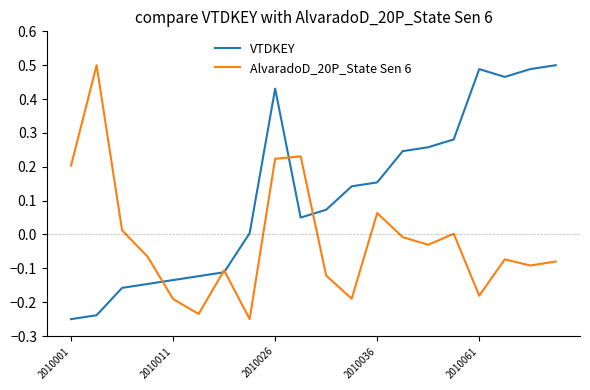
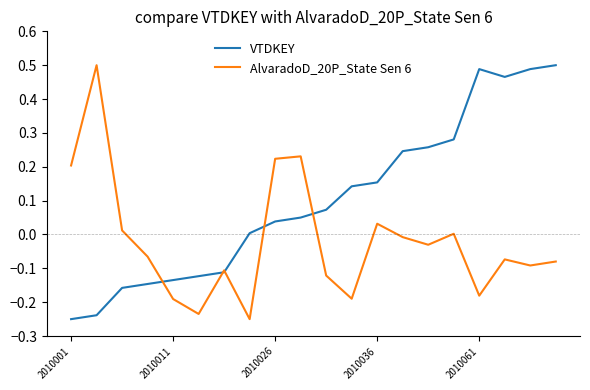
  {
    "VTDKEY": {
      "2010001": -0.25,
      "2010011": -0.13,
-     "2010026": 0.43,
+     "2010026": 0.04,
      "2010036": 0.15,
      "2010061": 0.49
    },
    "AlvaradoD_20P_State Sen 6": {
      "2010001": 0.20,
      "2010011": -0.19,
      "2010026": 0.22,
-     "2010036": 0.06,
+     "2010036": 0.03,
      "2010061": -0.18
    }
  }
